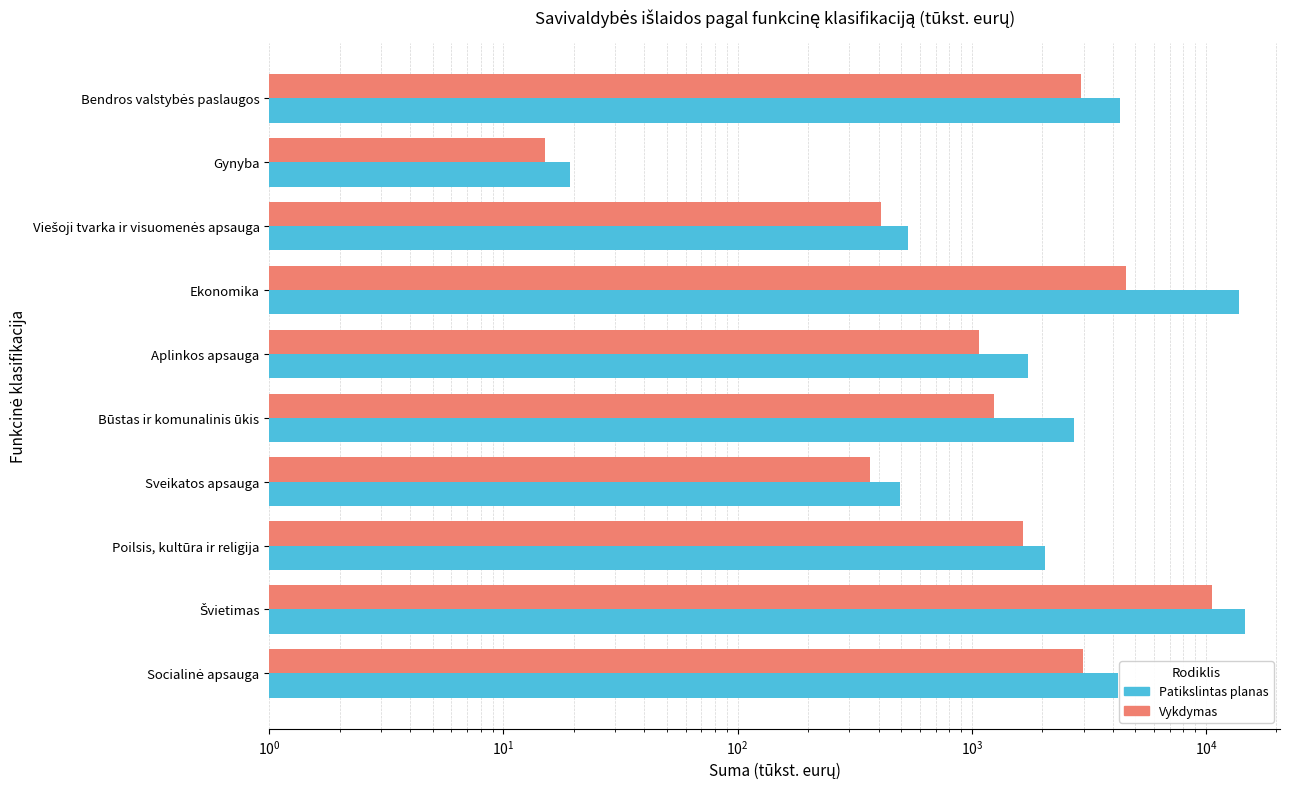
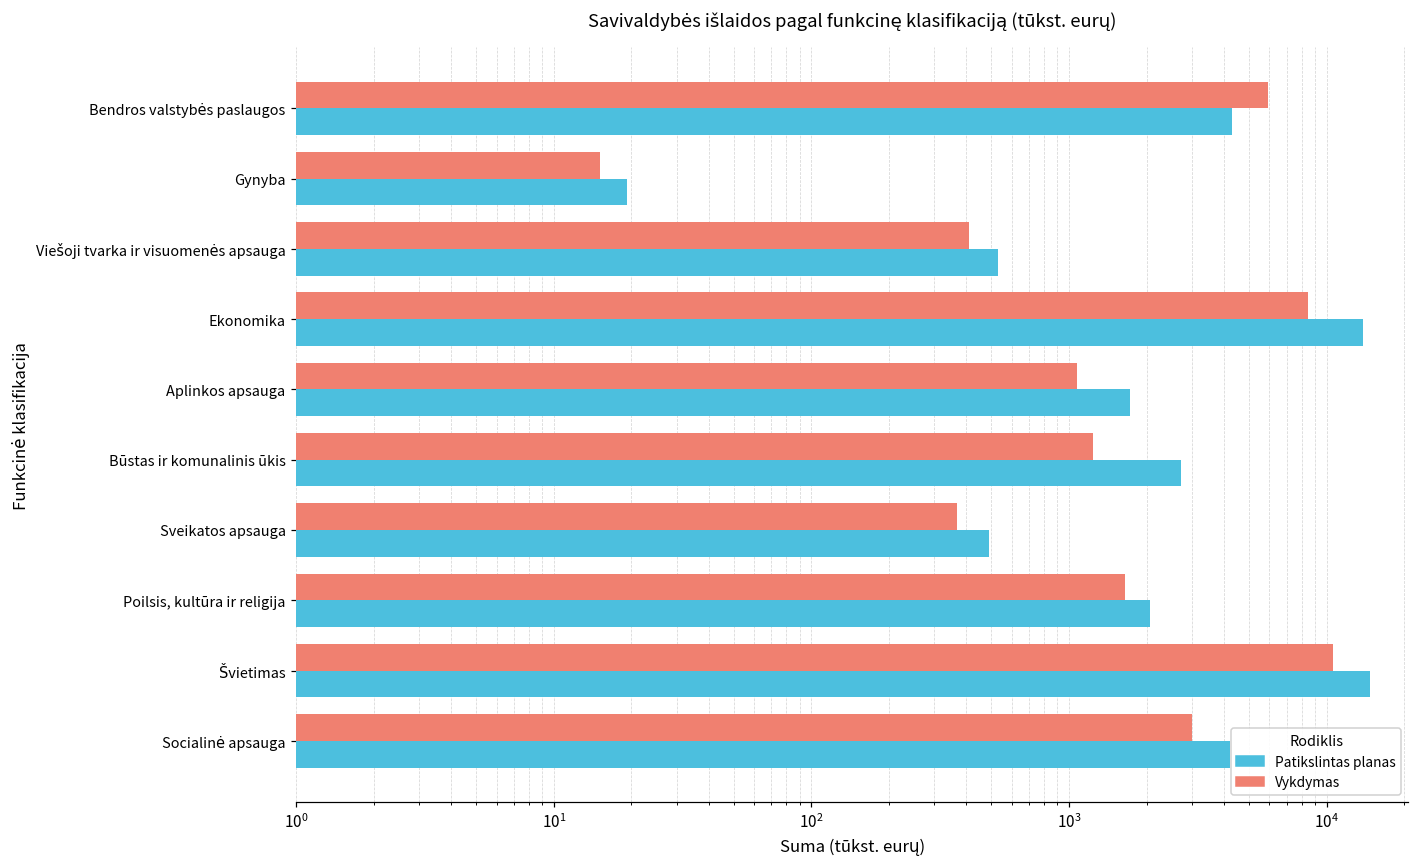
  {
    "Patikslintas planas": {
      "Bendros valstybės paslaugos": 4300,
      "Gynyba": 19,
      "Viešoji tvarka ir visuomenės apsauga": 530,
      "Ekonomika": 14000,
      "Aplinkos apsauga": 1700,
      "Būstas ir komunalinis ūkis": 2700,
      "Sveikatos apsauga": 490,
      "Poilsis, kultūra ir religija": 2100,
      "Švietimas": 15000,
      "Socialinė apsauga": 4200
    },
    "Vykdymas": {
-     "Bendros valstybės paslaugos": 2900,
+     "Bendros valstybės paslaugos": 5900,
      "Gynyba": 15,
      "Viešoji tvarka ir visuomenės apsauga": 410,
-     "Ekonomika": 4500,
+     "Ekonomika": 8500,
      "Aplinkos apsauga": 1100,
      "Būstas ir komunalinis ūkis": 1200,
      "Sveikatos apsauga": 370,
      "Poilsis, kultūra ir religija": 1700,
      "Švietimas": 11000,
      "Socialinė apsauga": 3000
    }
  }
